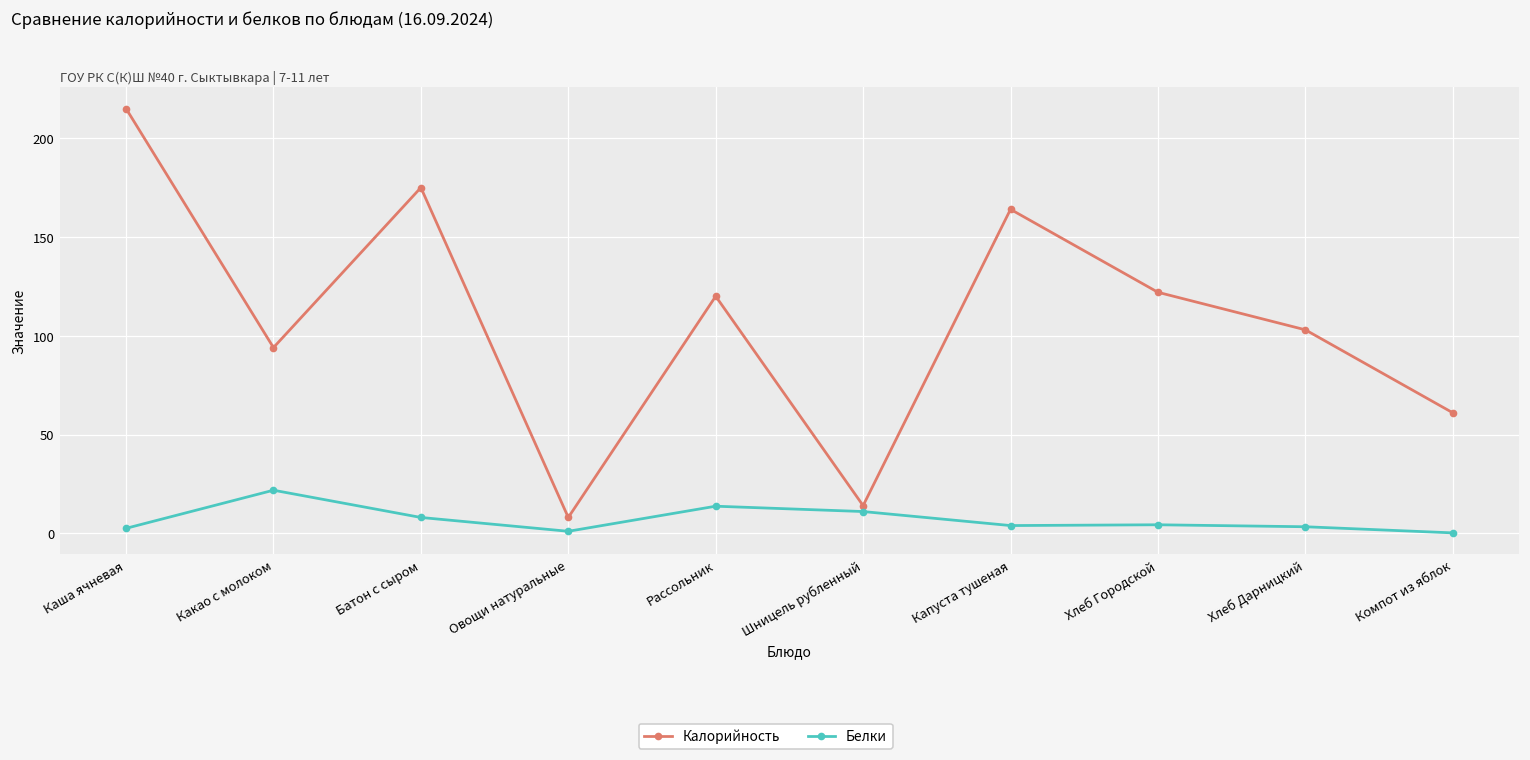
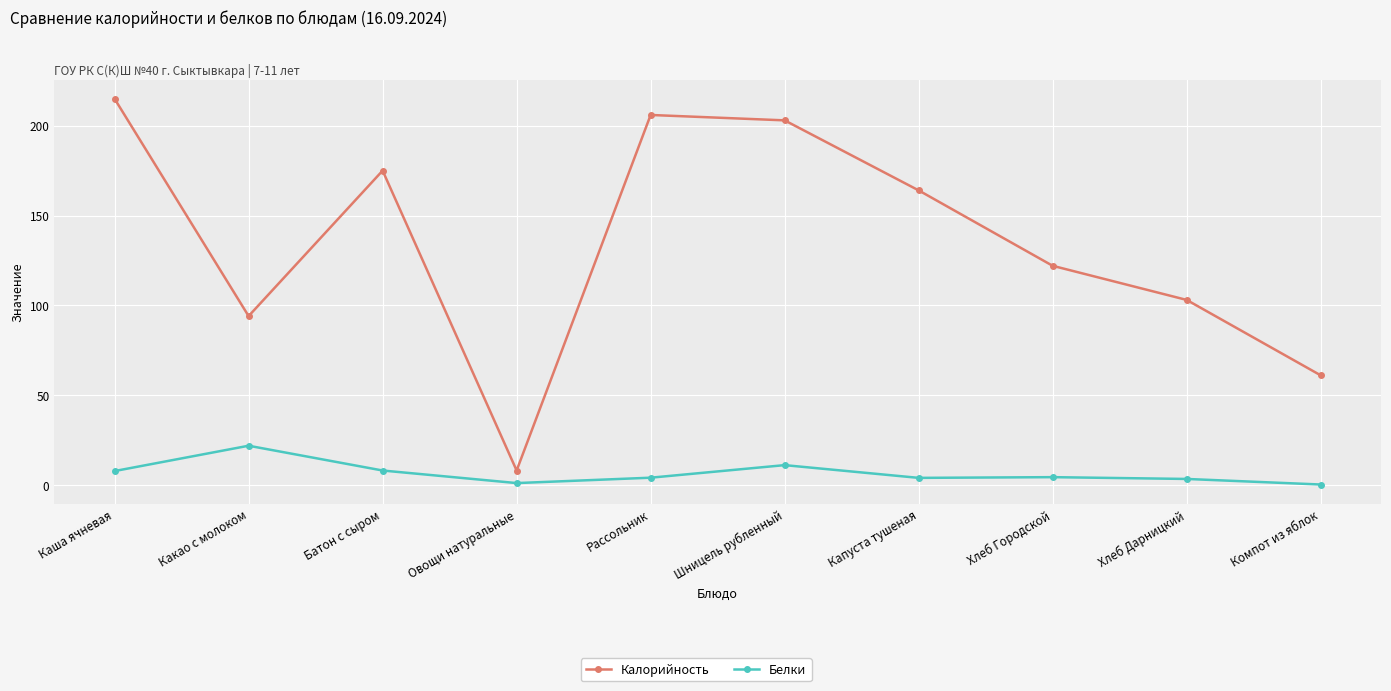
  {
    "Калорийность": {
      "Каша ячневая": 215,
      "Какао с молоком": 94,
      "Батон с сыром": 175,
      "Овощи натуральные": 8,
-     "Рассольник": 120,
-     "Шницель рубленный": 14,
+     "Рассольник": 206,
+     "Шницель рубленный": 203,
      "Капуста тушеная": 164,
      "Хлеб Городской": 122,
      "Хлеб Дарницкий": 103,
      "Компот из яблок": 61
    },
    "Белки": {
-     "Каша ячневая": 3,
+     "Каша ячневая": 8,
      "Какао с молоком": 22,
      "Батон с сыром": 8,
      "Овощи натуральные": 1,
-     "Рассольник": 14,
+     "Рассольник": 4,
      "Шницель рубленный": 11,
      "Капуста тушеная": 4,
      "Хлеб Городской": 4,
      "Хлеб Дарницкий": 3,
      "Компот из яблок": 0
    }
  }
